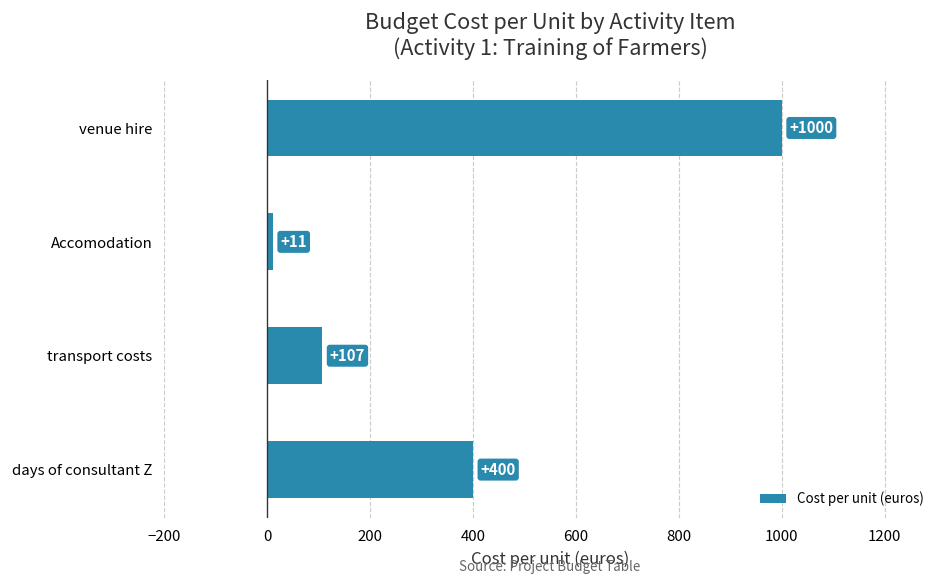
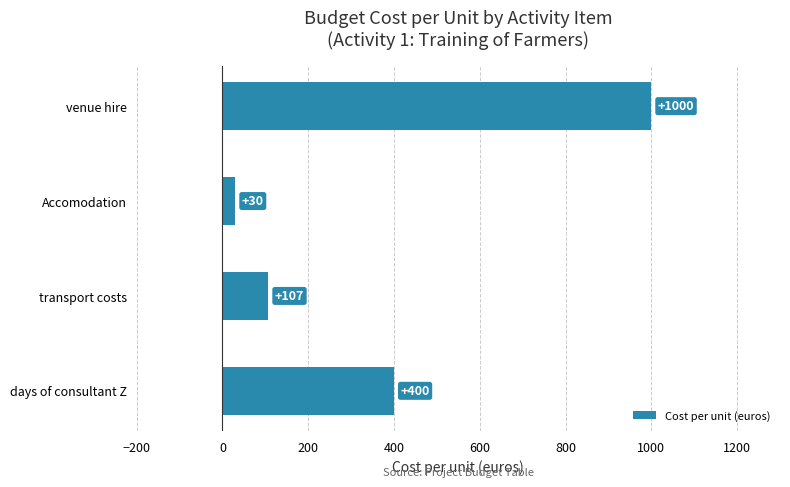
  {
-   "Accomodation": "+11"
+   "Accomodation": "+30"
  }
